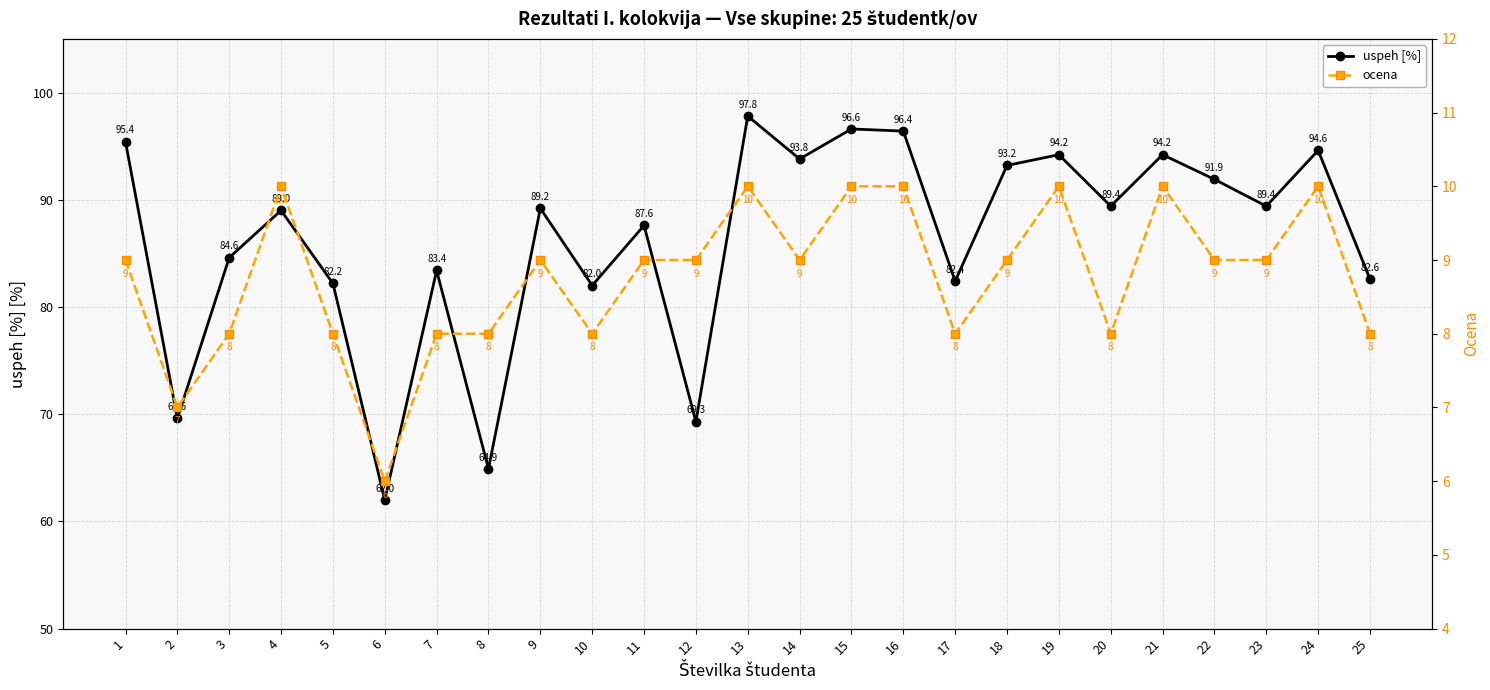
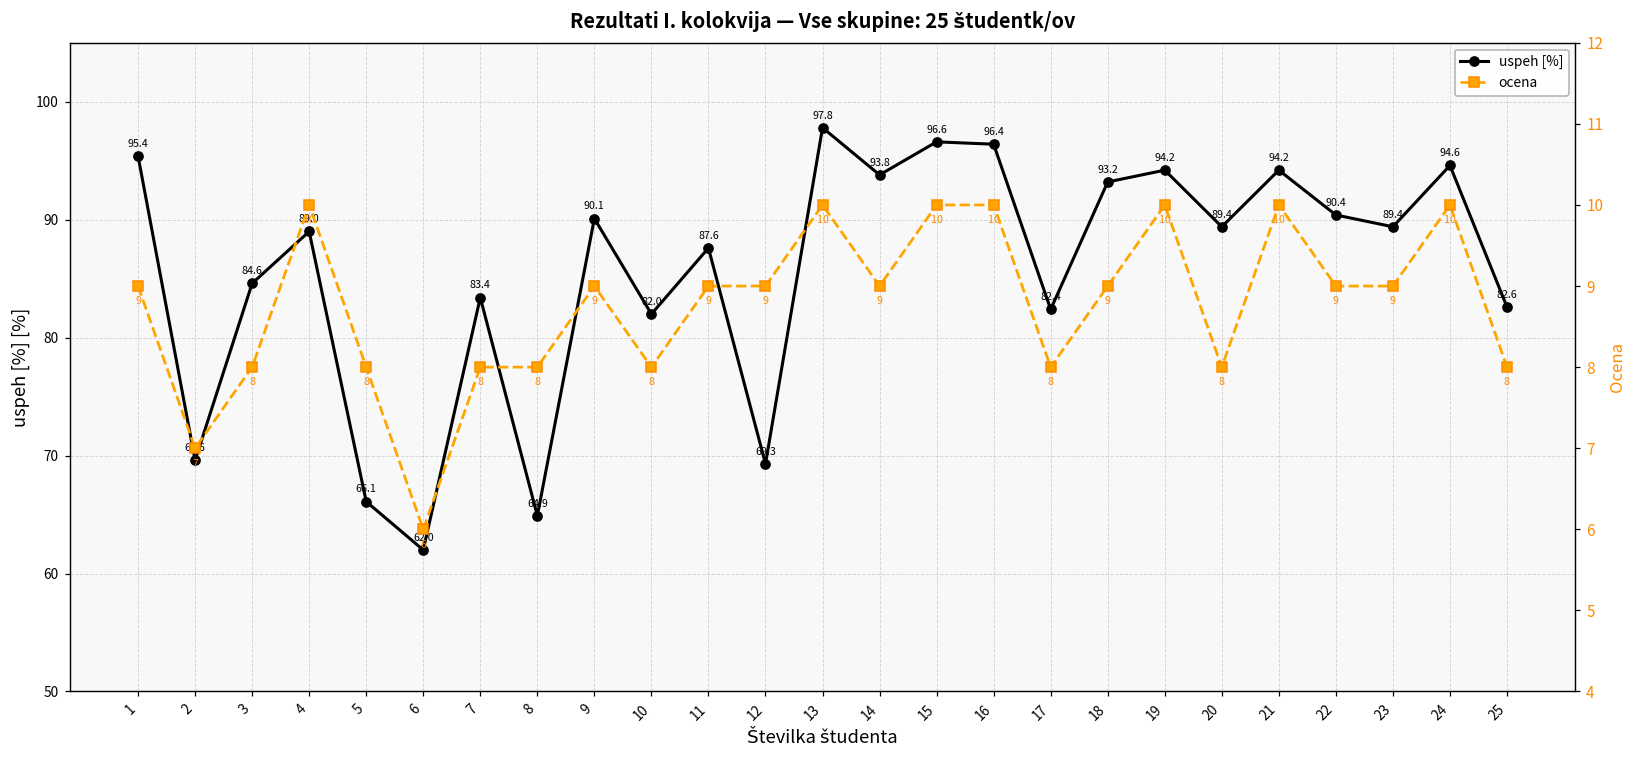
  {
    "uspeh [%]": {
      "1": 95.4,
      "3": 84.6,
-     "5": 82.2,
+     "5": 66.1,
      "6": 62.0,
      "7": 83.4,
      "8": 64.9,
-     "9": 89.2,
+     "9": 90.1,
      "10": 82.0,
      "11": 87.6,
      "12": 69.3,
      "13": 97.8,
      "14": 93.8,
      "15": 96.6,
      "16": 96.4,
      "17": 82.4,
      "18": 93.2,
      "19": 94.2,
      "20": 89.4,
      "21": 94.2,
-     "22": 91.9,
+     "22": 90.4,
      "23": 89.4,
      "24": 94.6,
      "25": 82.6
    },
    "ocena": {
      "1": 9,
      "3": 8,
      "5": 8,
      "7": 8,
      "8": 8,
      "9": 9,
      "10": 8,
      "11": 9,
      "12": 9,
      "13": 10,
      "14": 9,
      "15": 10,
      "16": 10,
      "17": 8,
      "18": 9,
      "19": 10,
      "20": 8,
      "21": 10,
      "22": 9,
      "23": 9,
      "24": 10,
      "25": 8
    }
  }
